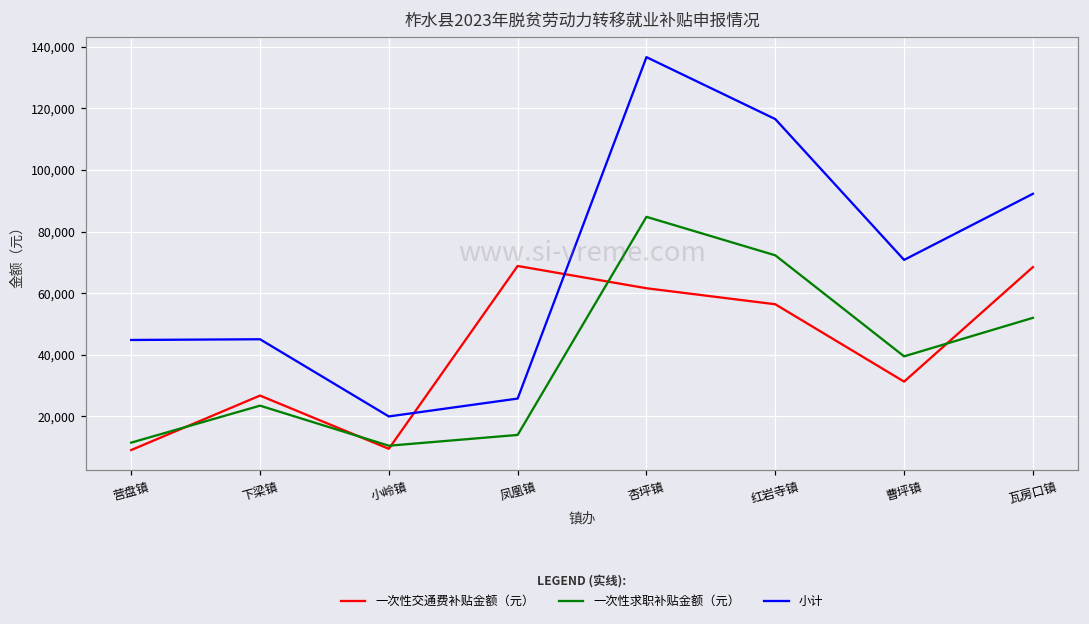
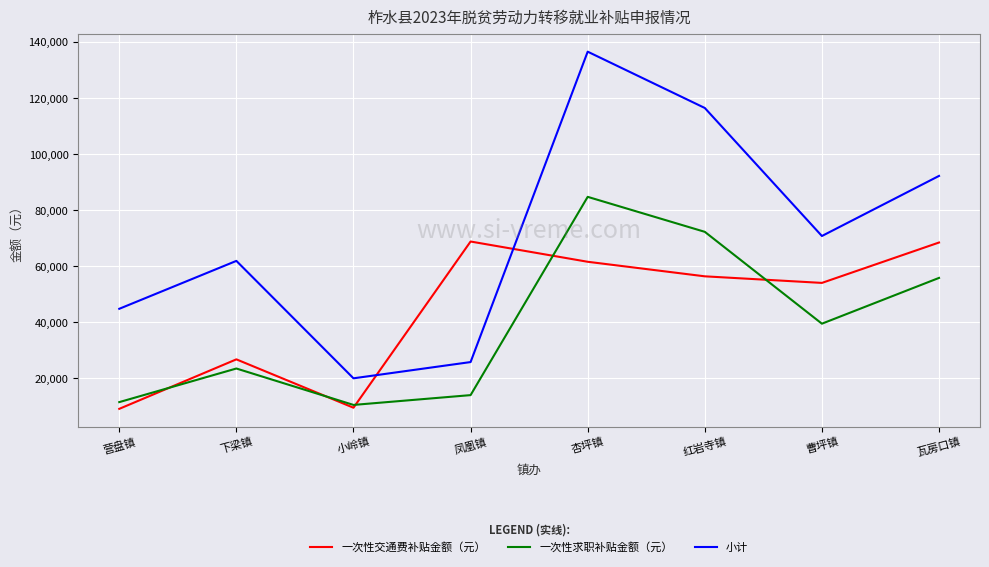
  {
    "一次性交通费补贴金额（元）": {
      "营盘镇": "9,000",
      "下梁镇": "27,000",
      "小岭镇": "10,000",
      "凤凰镇": "69,000",
      "杏坪镇": "62,000",
      "红岩寺镇": "56,000",
-     "曹坪镇": "31,000",
+     "曹坪镇": "54,000",
      "瓦房口镇": "68,000"
    },
    "一次性求职补贴金额（元）": {
      "营盘镇": "12,000",
      "下梁镇": "24,000",
      "小岭镇": "11,000",
      "凤凰镇": "14,000",
      "杏坪镇": "85,000",
      "红岩寺镇": "72,000",
      "曹坪镇": "40,000",
-     "瓦房口镇": "52,000"
+     "瓦房口镇": "56,000"
    },
    "小计": {
      "营盘镇": "45,000",
-     "下梁镇": "45,000",
+     "下梁镇": "62,000",
      "小岭镇": "20,000",
      "凤凰镇": "26,000",
      "杏坪镇": "137,000",
      "红岩寺镇": "117,000",
      "曹坪镇": "71,000",
      "瓦房口镇": "92,000"
    }
  }
